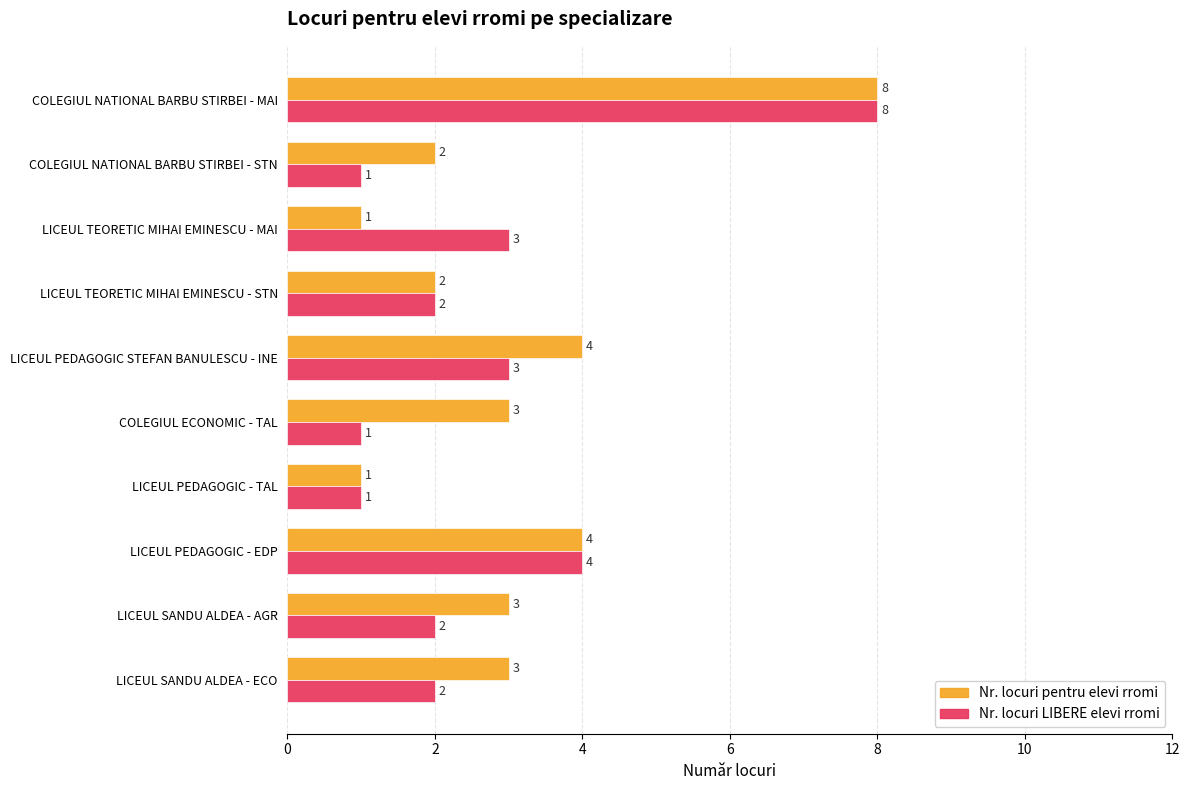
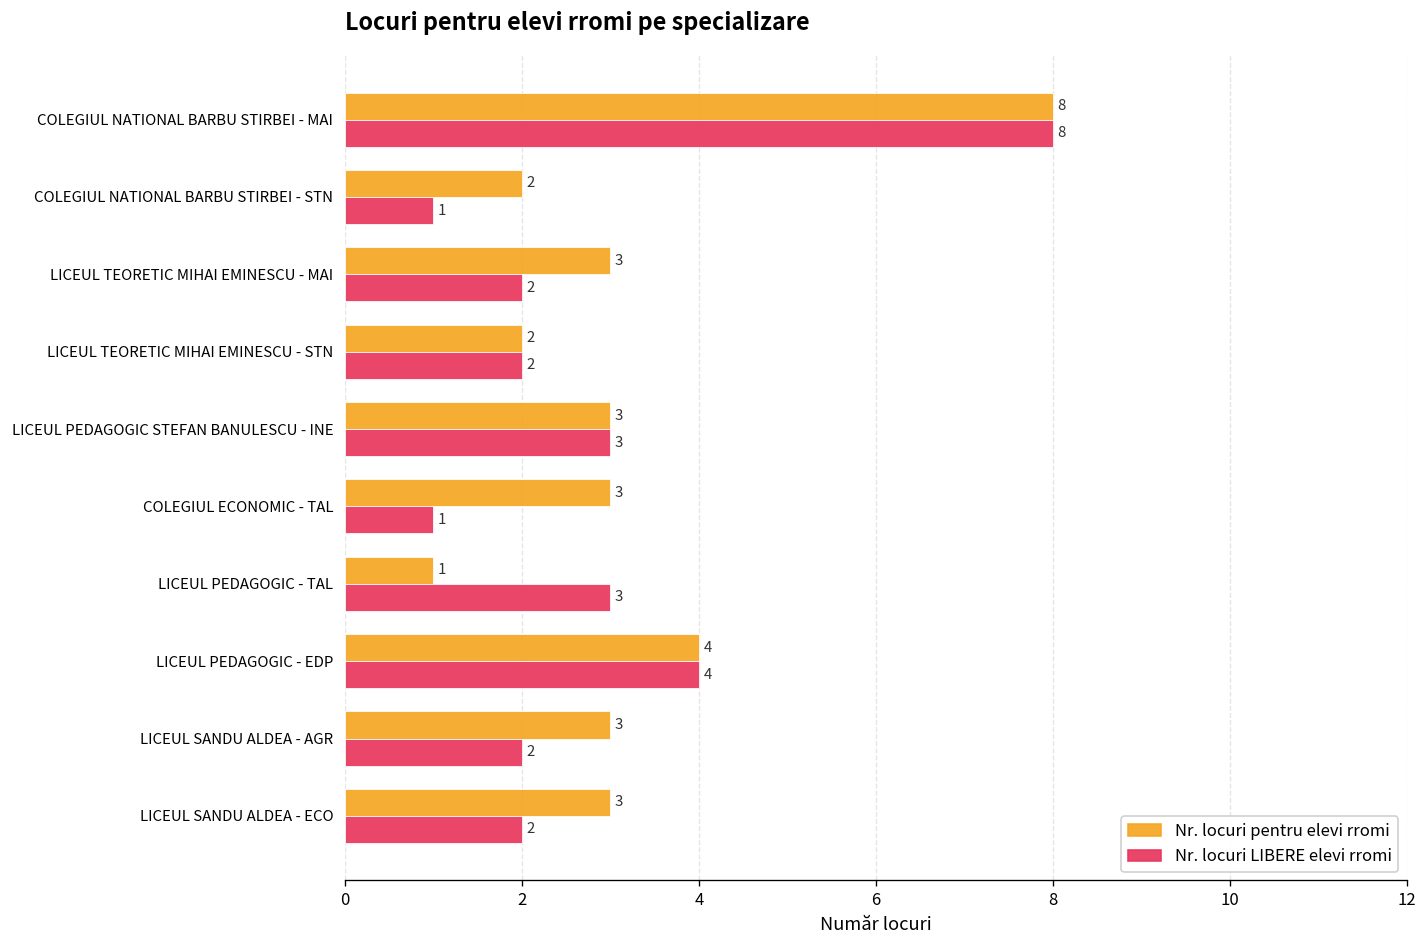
  {
    "Nr. locuri pentru elevi rromi": {
      "COLEGIUL NATIONAL BARBU STIRBEI - MAI": 8,
      "COLEGIUL NATIONAL BARBU STIRBEI - STN": 2,
-     "LICEUL TEORETIC MIHAI EMINESCU - MAI": 1,
+     "LICEUL TEORETIC MIHAI EMINESCU - MAI": 3,
      "LICEUL TEORETIC MIHAI EMINESCU - STN": 2,
-     "LICEUL PEDAGOGIC STEFAN BANULESCU - INE": 4,
+     "LICEUL PEDAGOGIC STEFAN BANULESCU - INE": 3,
      "COLEGIUL ECONOMIC - TAL": 3,
      "LICEUL PEDAGOGIC - TAL": 1,
      "LICEUL PEDAGOGIC - EDP": 4,
      "LICEUL SANDU ALDEA - AGR": 3,
      "LICEUL SANDU ALDEA - ECO": 3
    },
    "Nr. locuri LIBERE elevi rromi": {
      "COLEGIUL NATIONAL BARBU STIRBEI - MAI": 8,
      "COLEGIUL NATIONAL BARBU STIRBEI - STN": 1,
-     "LICEUL TEORETIC MIHAI EMINESCU - MAI": 3,
+     "LICEUL TEORETIC MIHAI EMINESCU - MAI": 2,
      "LICEUL TEORETIC MIHAI EMINESCU - STN": 2,
      "LICEUL PEDAGOGIC STEFAN BANULESCU - INE": 3,
      "COLEGIUL ECONOMIC - TAL": 1,
-     "LICEUL PEDAGOGIC - TAL": 1,
+     "LICEUL PEDAGOGIC - TAL": 3,
      "LICEUL PEDAGOGIC - EDP": 4,
      "LICEUL SANDU ALDEA - AGR": 2,
      "LICEUL SANDU ALDEA - ECO": 2
    }
  }
